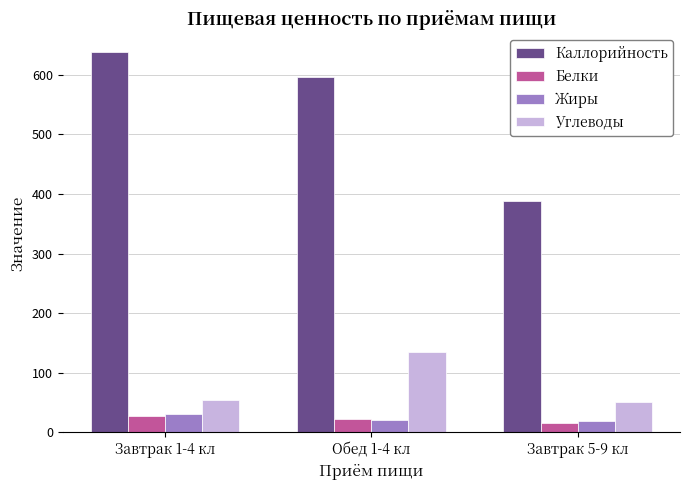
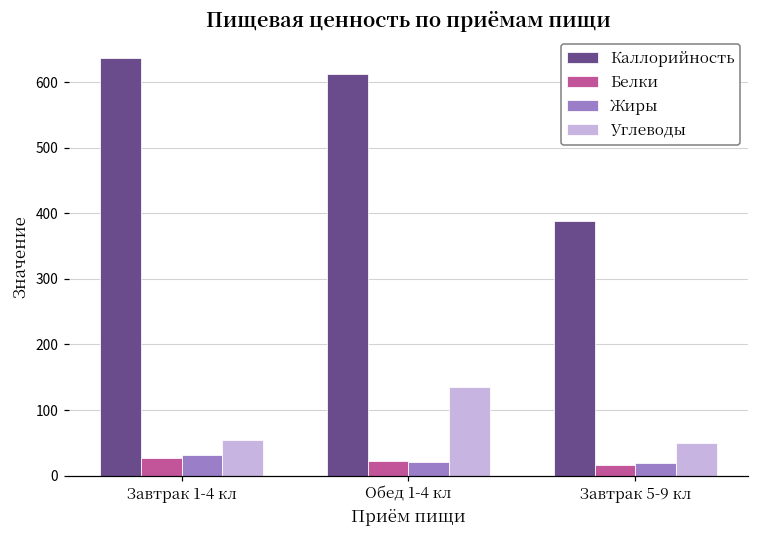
  {
    "Каллорийность": {
      "Завтрак 1-4 кл": 640,
-     "Обед 1-4 кл": 600,
+     "Обед 1-4 кл": 610,
      "Завтрак 5-9 кл": 390
    },
    "Белки": {
      "Завтрак 1-4 кл": 30,
      "Обед 1-4 кл": 20,
      "Завтрак 5-9 кл": 20
    },
    "Жиры": {
      "Завтрак 1-4 кл": 30,
      "Обед 1-4 кл": 20,
      "Завтрак 5-9 кл": 20
    },
    "Углеводы": {
      "Завтрак 1-4 кл": 50,
      "Обед 1-4 кл": 140,
      "Завтрак 5-9 кл": 50
    }
  }
